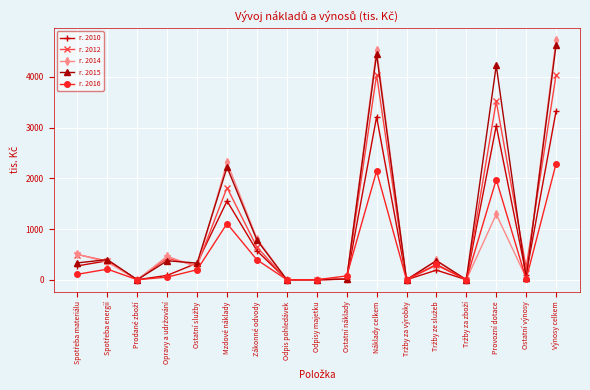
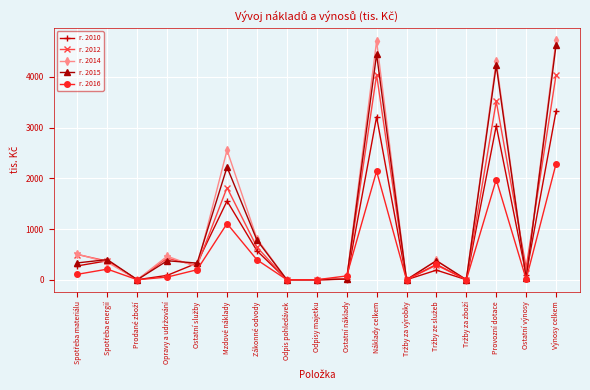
  {
    "r. 2014": {
-     "Mzdové náklady": 2300,
-     "Náklady celkem": 4500,
-     "Provozní dotace": 1300,
+     "Mzdové náklady": 2600,
+     "Náklady celkem": 4700,
+     "Provozní dotace": 4300,
      "Výnosy celkem": 4700
    }
  }
